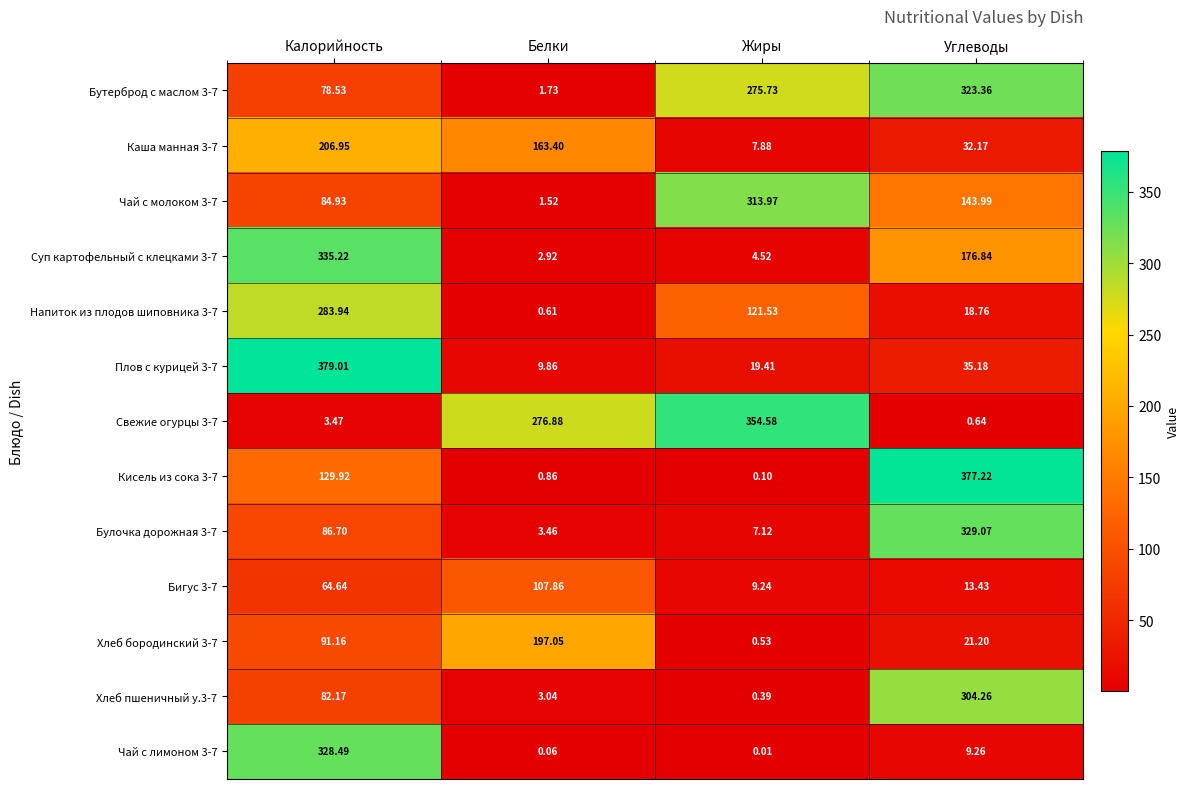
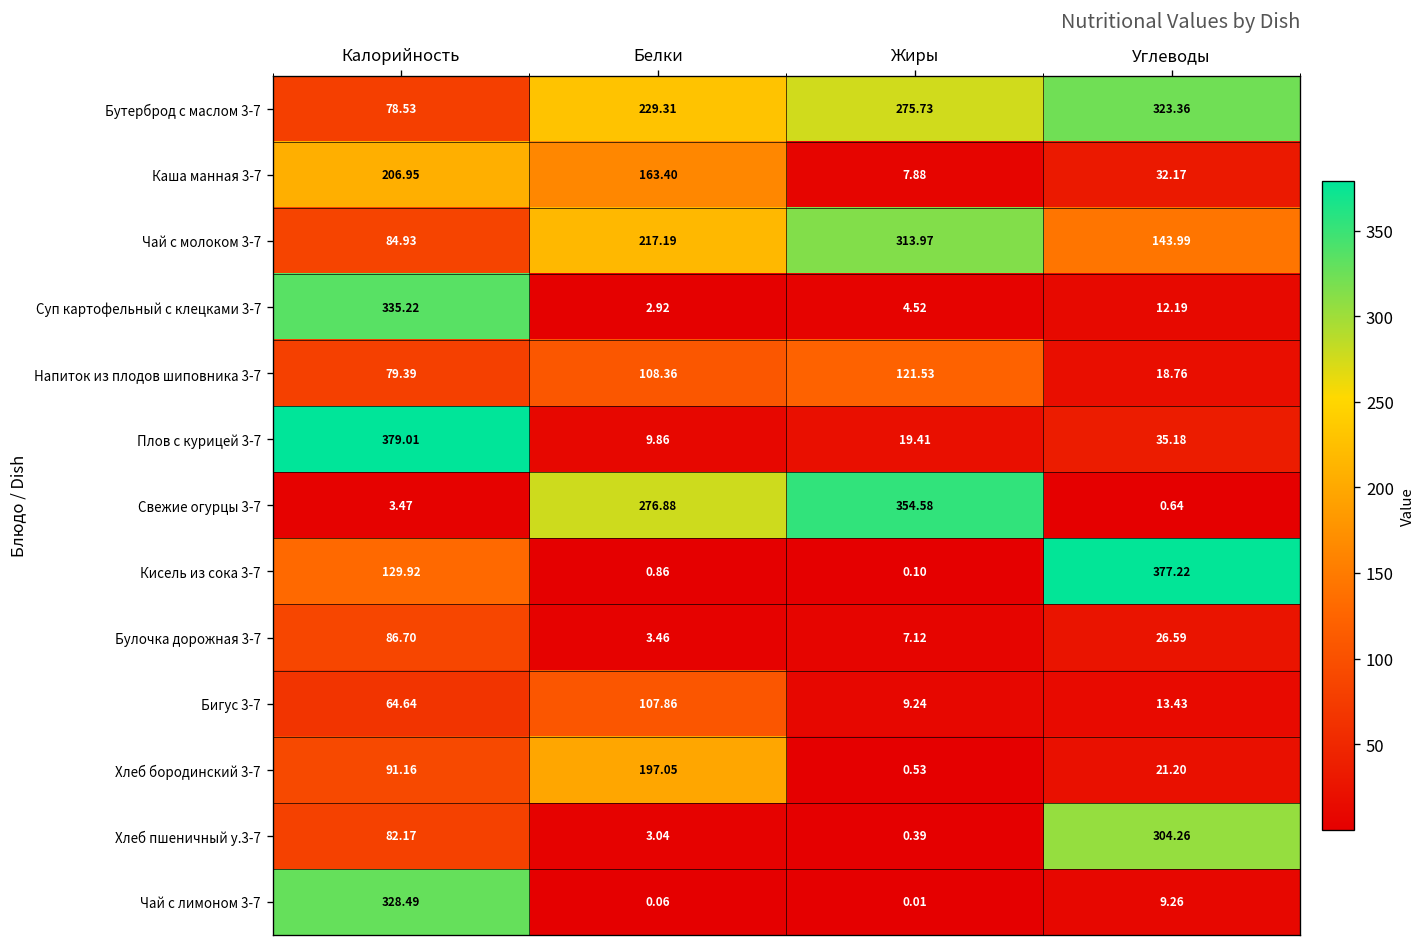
  {
    "Бутерброд с маслом 3-7": {
      "Калорийность": 78.53,
-     "Белки": 1.73,
+     "Белки": 229.31,
      "Жиры": 275.73,
      "Углеводы": 323.36
    },
    "Каша манная 3-7": {
      "Калорийность": 206.95,
      "Белки": 163.40,
      "Жиры": 7.88,
      "Углеводы": 32.17
    },
    "Чай с молоком 3-7": {
      "Калорийность": 84.93,
-     "Белки": 1.52,
+     "Белки": 217.19,
      "Жиры": 313.97,
      "Углеводы": 143.99
    },
    "Суп картофельный с клецками 3-7": {
      "Калорийность": 335.22,
      "Белки": 2.92,
      "Жиры": 4.52,
-     "Углеводы": 176.84
+     "Углеводы": 12.19
    },
    "Напиток из плодов шиповника 3-7": {
-     "Калорийность": 283.94,
-     "Белки": 0.61,
+     "Калорийность": 79.39,
+     "Белки": 108.36,
      "Жиры": 121.53,
      "Углеводы": 18.76
    },
    "Плов с курицей 3-7": {
      "Калорийность": 379.01,
      "Белки": 9.86,
      "Жиры": 19.41,
      "Углеводы": 35.18
    },
    "Свежие огурцы 3-7": {
      "Калорийность": 3.47,
      "Белки": 276.88,
      "Жиры": 354.58,
      "Углеводы": 0.64
    },
    "Кисель из сока 3-7": {
      "Калорийность": 129.92,
      "Белки": 0.86,
      "Жиры": 0.10,
      "Углеводы": 377.22
    },
    "Булочка дорожная 3-7": {
      "Калорийность": 86.70,
      "Белки": 3.46,
      "Жиры": 7.12,
-     "Углеводы": 329.07
+     "Углеводы": 26.59
    },
    "Бигус 3-7": {
      "Калорийность": 64.64,
      "Белки": 107.86,
      "Жиры": 9.24,
      "Углеводы": 13.43
    },
    "Хлеб бородинский 3-7": {
      "Калорийность": 91.16,
      "Белки": 197.05,
      "Жиры": 0.53,
      "Углеводы": 21.20
    },
    "Хлеб пшеничный у.3-7": {
      "Калорийность": 82.17,
      "Белки": 3.04,
      "Жиры": 0.39,
      "Углеводы": 304.26
    },
    "Чай с лимоном 3-7": {
      "Калорийность": 328.49,
      "Белки": 0.06,
      "Жиры": 0.01,
      "Углеводы": 9.26
    }
  }
